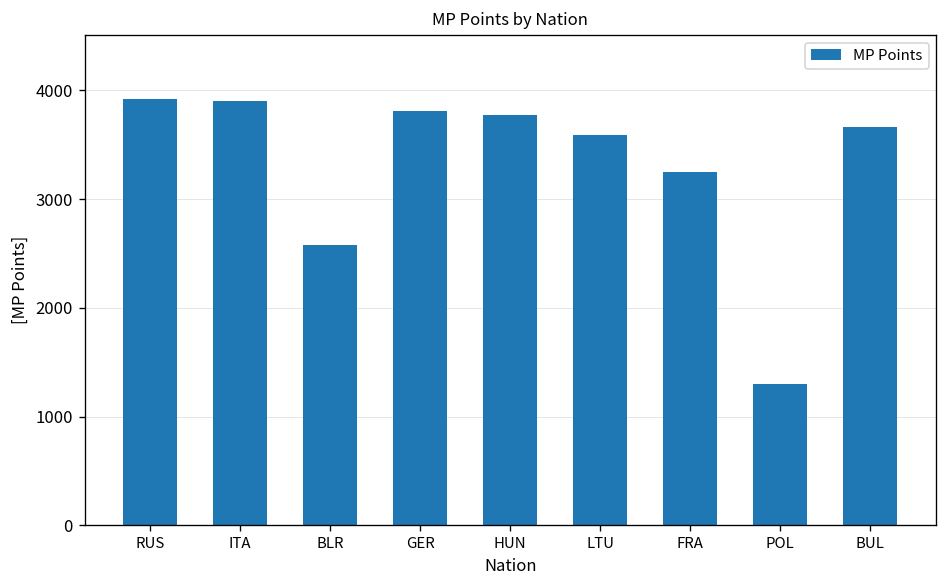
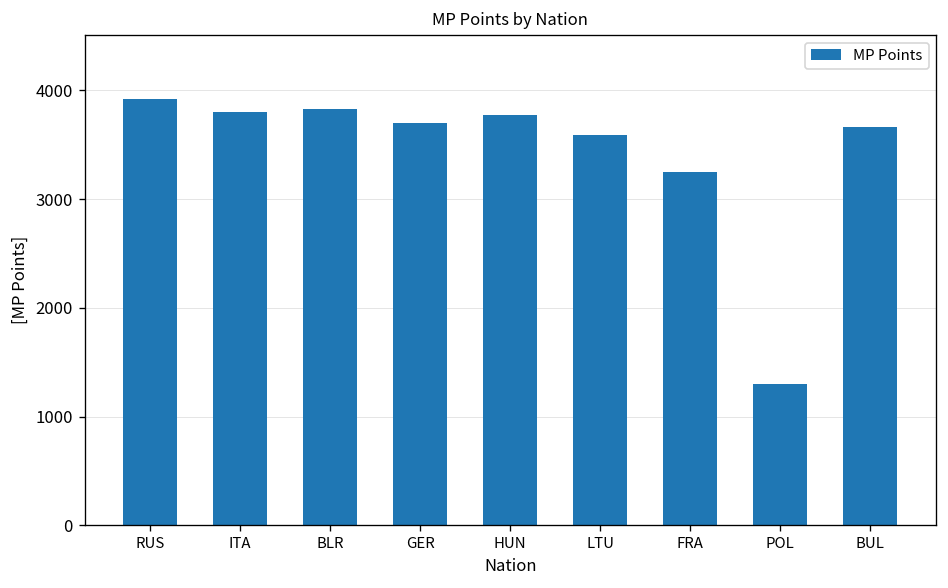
  {
    "RUS": 3900,
-   "ITA": 3900,
-   "BLR": 2600,
-   "GER": 3800,
+   "ITA": 3800,
+   "BLR": 3800,
+   "GER": 3700,
    "HUN": 3800,
    "LTU": 3600,
    "FRA": 3200,
    "POL": 1300,
    "BUL": 3700
  }
